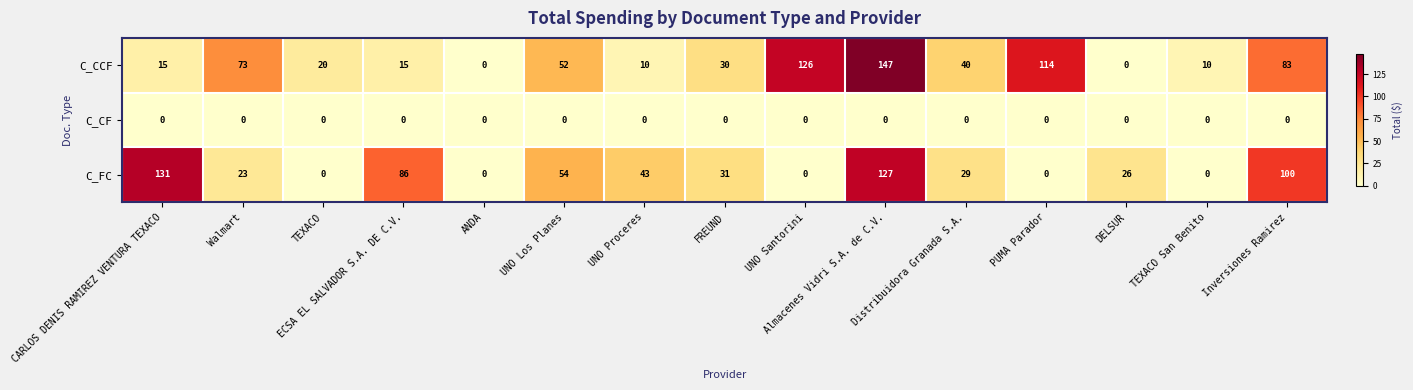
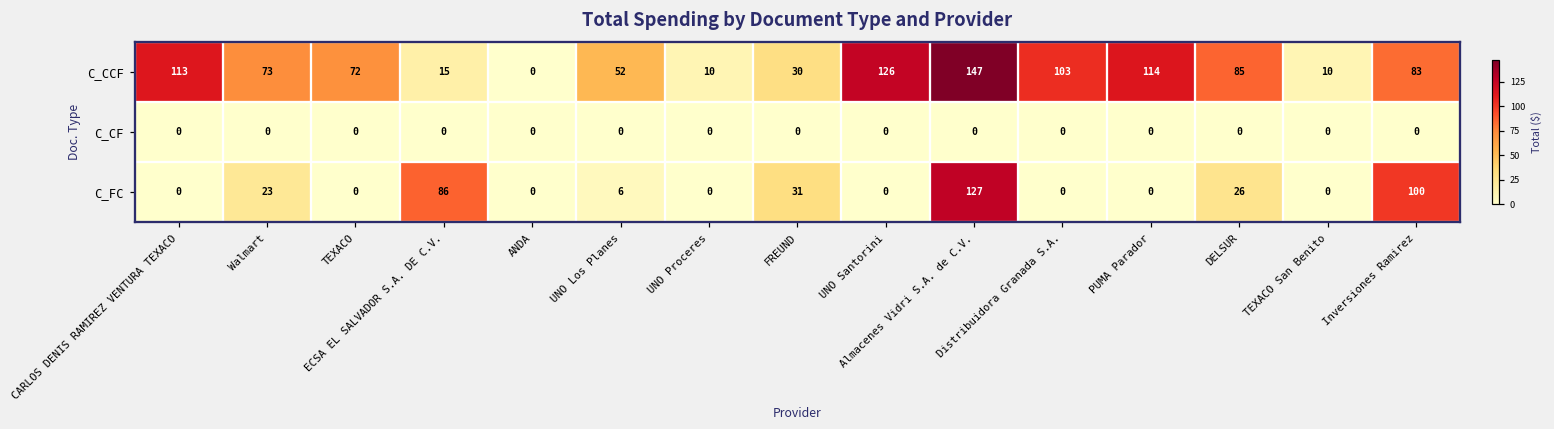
  {
    "C_CCF": {
-     "CARLOS DENIS RAMIREZ VENTURA TEXACO": 15,
+     "CARLOS DENIS RAMIREZ VENTURA TEXACO": 113,
      "Walmart": 73,
-     "TEXACO": 20,
+     "TEXACO": 72,
      "ECSA EL SALVADOR S.A. DE C.V.": 15,
      "ANDA": 0,
      "UNO Los Planes": 52,
      "UNO Proceres": 10,
      "FREUND": 30,
      "UNO Santorini": 126,
      "Almacenes Vidri S.A. de C.V.": 147,
-     "Distribuidora Granada S.A.": 40,
+     "Distribuidora Granada S.A.": 103,
      "PUMA Parador": 114,
-     "DELSUR": 0,
+     "DELSUR": 85,
      "TEXACO San Benito": 10,
      "Inversiones Ramirez": 83
    },
    "C_CF": {
      "CARLOS DENIS RAMIREZ VENTURA TEXACO": 0,
      "Walmart": 0,
      "TEXACO": 0,
      "ECSA EL SALVADOR S.A. DE C.V.": 0,
      "ANDA": 0,
      "UNO Los Planes": 0,
      "UNO Proceres": 0,
      "FREUND": 0,
      "UNO Santorini": 0,
      "Almacenes Vidri S.A. de C.V.": 0,
      "Distribuidora Granada S.A.": 0,
      "PUMA Parador": 0,
      "DELSUR": 0,
      "TEXACO San Benito": 0,
      "Inversiones Ramirez": 0
    },
    "C_FC": {
-     "CARLOS DENIS RAMIREZ VENTURA TEXACO": 131,
+     "CARLOS DENIS RAMIREZ VENTURA TEXACO": 0,
      "Walmart": 23,
      "TEXACO": 0,
      "ECSA EL SALVADOR S.A. DE C.V.": 86,
      "ANDA": 0,
-     "UNO Los Planes": 54,
-     "UNO Proceres": 43,
+     "UNO Los Planes": 6,
+     "UNO Proceres": 0,
      "FREUND": 31,
      "UNO Santorini": 0,
      "Almacenes Vidri S.A. de C.V.": 127,
-     "Distribuidora Granada S.A.": 29,
+     "Distribuidora Granada S.A.": 0,
      "PUMA Parador": 0,
      "DELSUR": 26,
      "TEXACO San Benito": 0,
      "Inversiones Ramirez": 100
    }
  }
